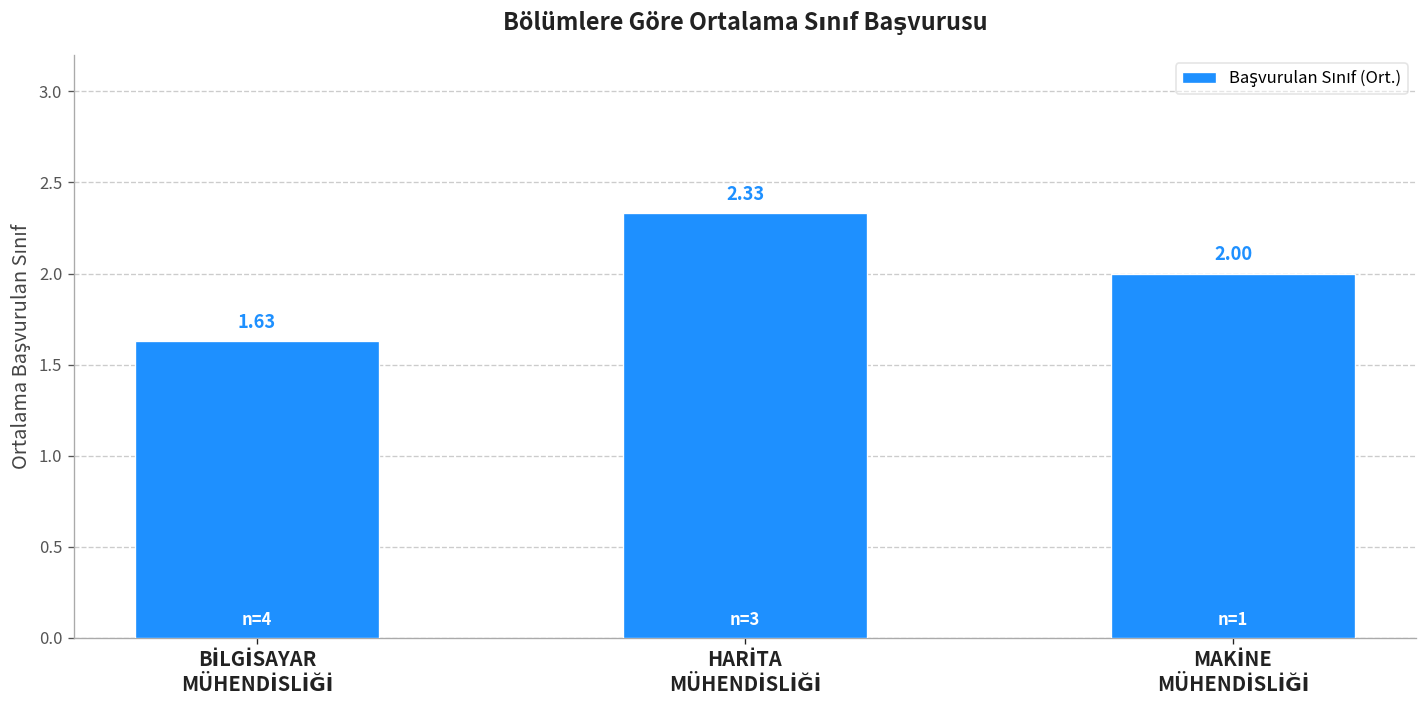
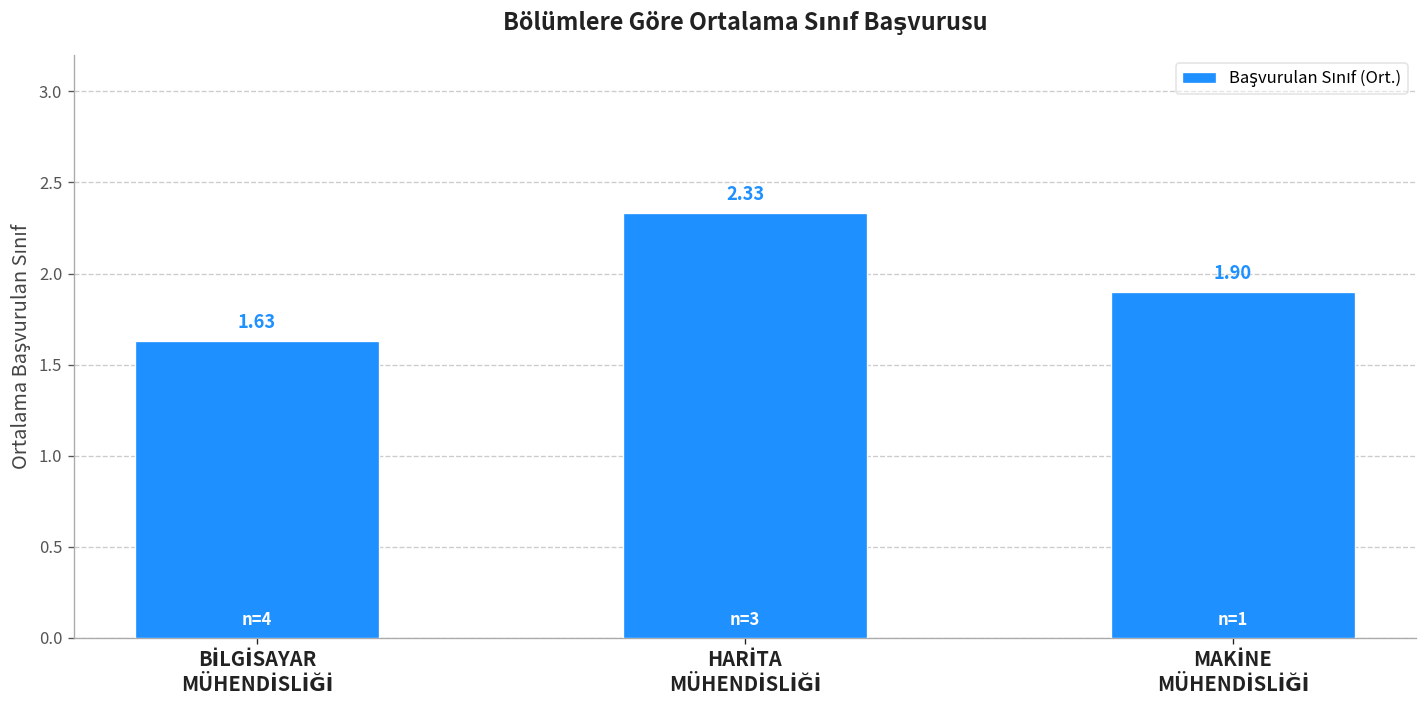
  {
    "BİLGİSAYAR MÜHENDİSLİĞİ": 1.63,
    "HARİTA MÜHENDİSLİĞİ": 2.33,
-   "MAKİNE MÜHENDİSLİĞİ": 2.00
+   "MAKİNE MÜHENDİSLİĞİ": 1.90
  }
